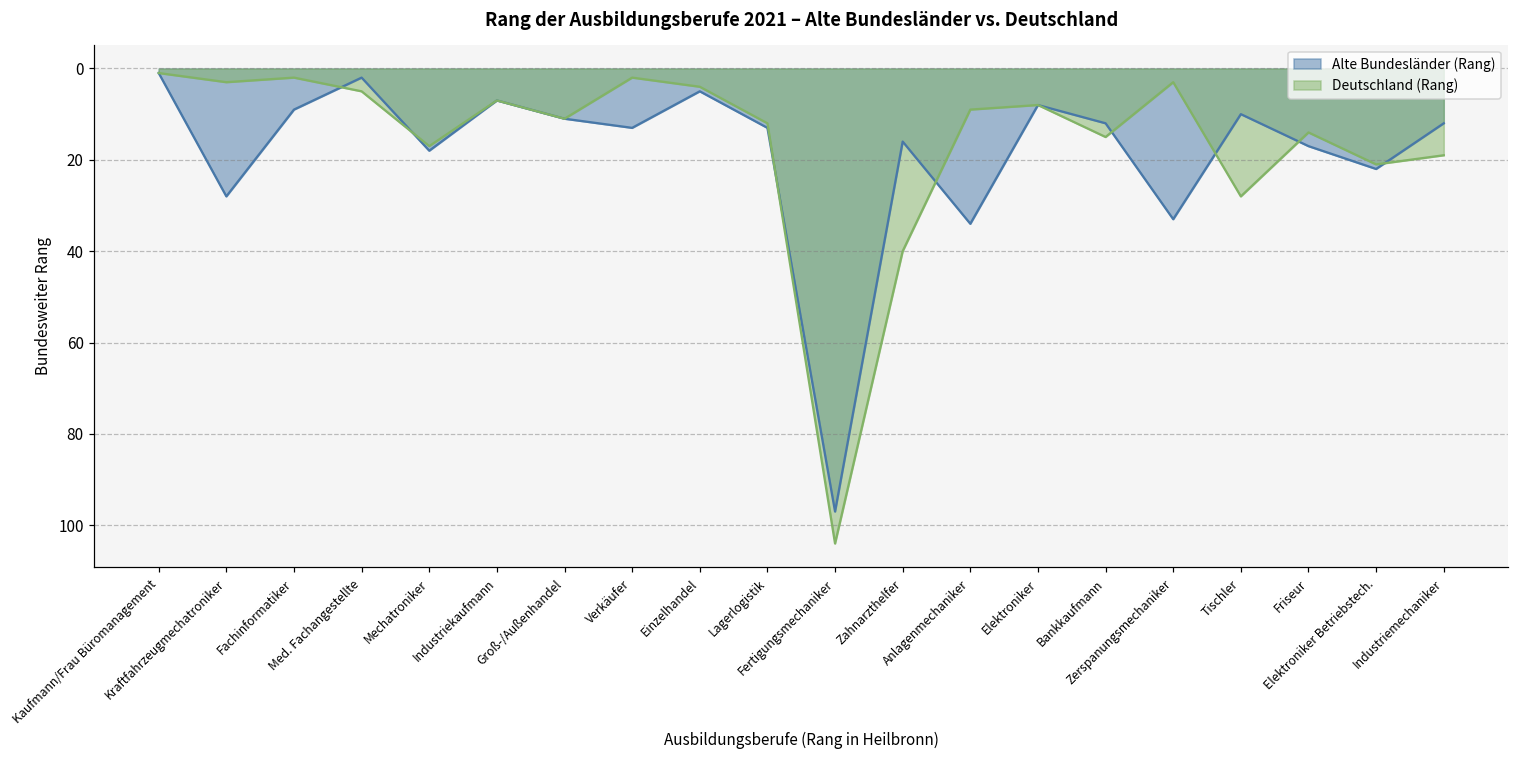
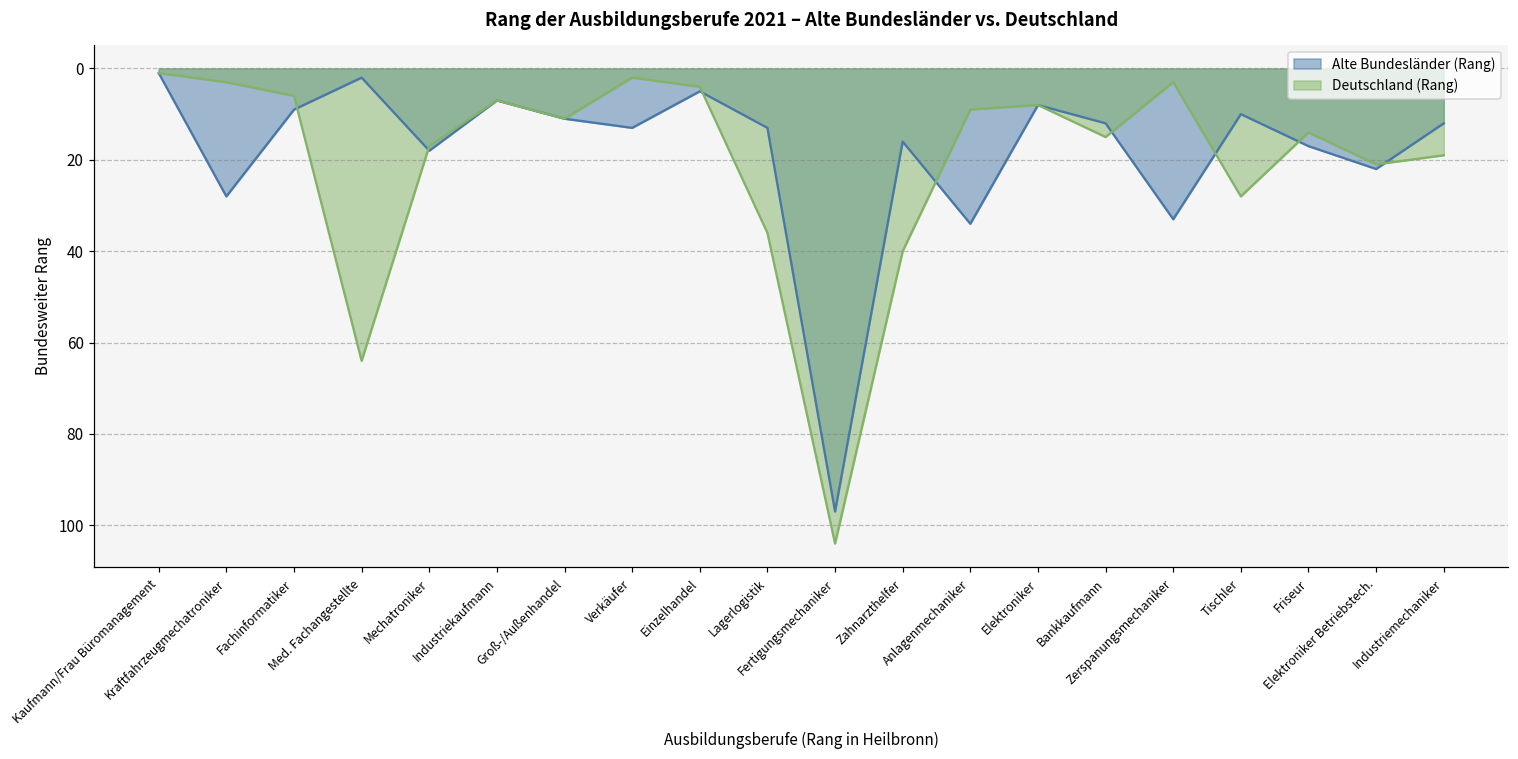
  {
    "Alte Bundesländer (Rang)": {
      "Kraftfahrzeugmechatroniker": 28,
      "Fachinformatiker": 9,
      "Med. Fachangestellte": 2,
      "Mechatroniker": 18,
      "Verkäufer": 13,
      "Einzelhandel": 5,
      "Lagerlogistik": 13,
      "Fertigungsmechaniker": 97,
      "Zahnarzthelfer": 16,
      "Anlagenmechaniker": 34,
      "Bankkaufmann": 12,
      "Zerspanungsmechaniker": 33,
      "Tischler": 10,
      "Friseur": 17,
      "Elektroniker Betriebstech.": 22,
      "Industriemechaniker": 12
    },
    "Deutschland (Rang)": {
      "Kraftfahrzeugmechatroniker": 3,
-     "Fachinformatiker": 2,
-     "Med. Fachangestellte": 5,
+     "Fachinformatiker": 6,
+     "Med. Fachangestellte": 64,
      "Mechatroniker": 17,
      "Verkäufer": 2,
      "Einzelhandel": 4,
-     "Lagerlogistik": 12,
+     "Lagerlogistik": 36,
      "Fertigungsmechaniker": 104,
      "Zahnarzthelfer": 40,
      "Anlagenmechaniker": 9,
      "Bankkaufmann": 15,
      "Zerspanungsmechaniker": 3,
      "Tischler": 28,
      "Friseur": 14,
      "Elektroniker Betriebstech.": 21,
      "Industriemechaniker": 19
    }
  }
